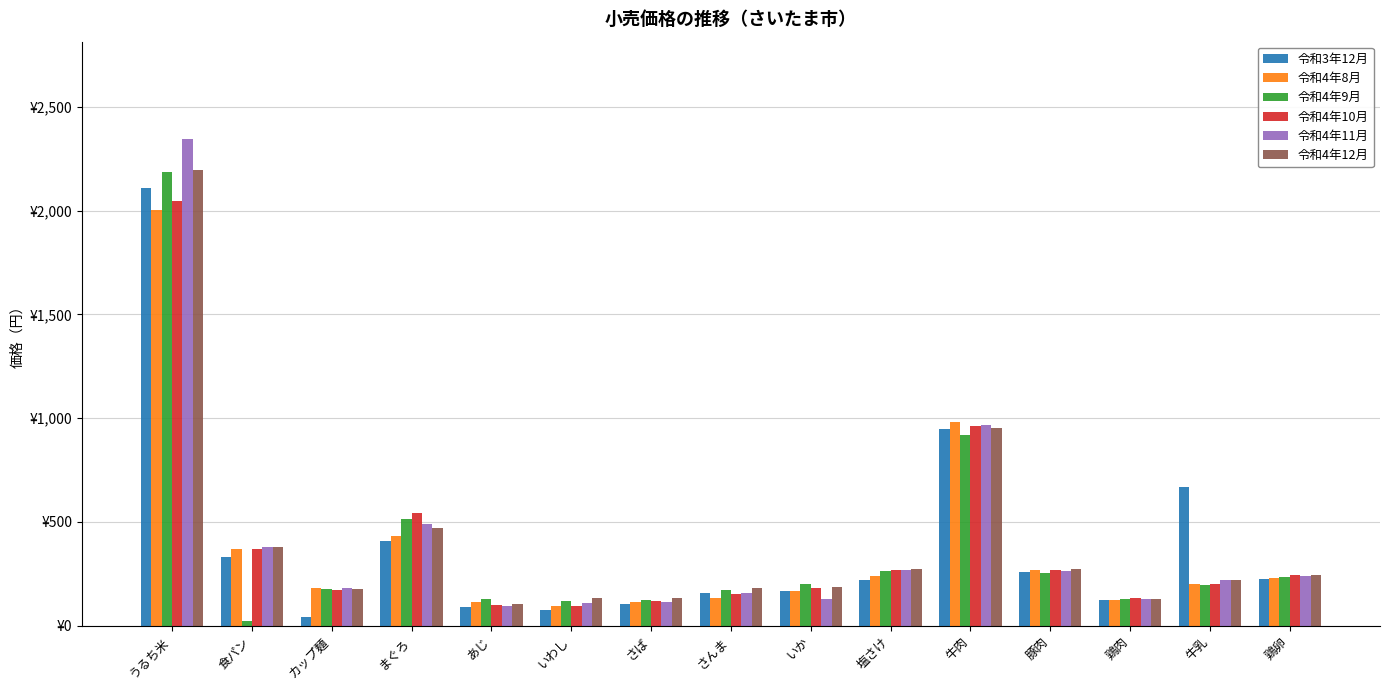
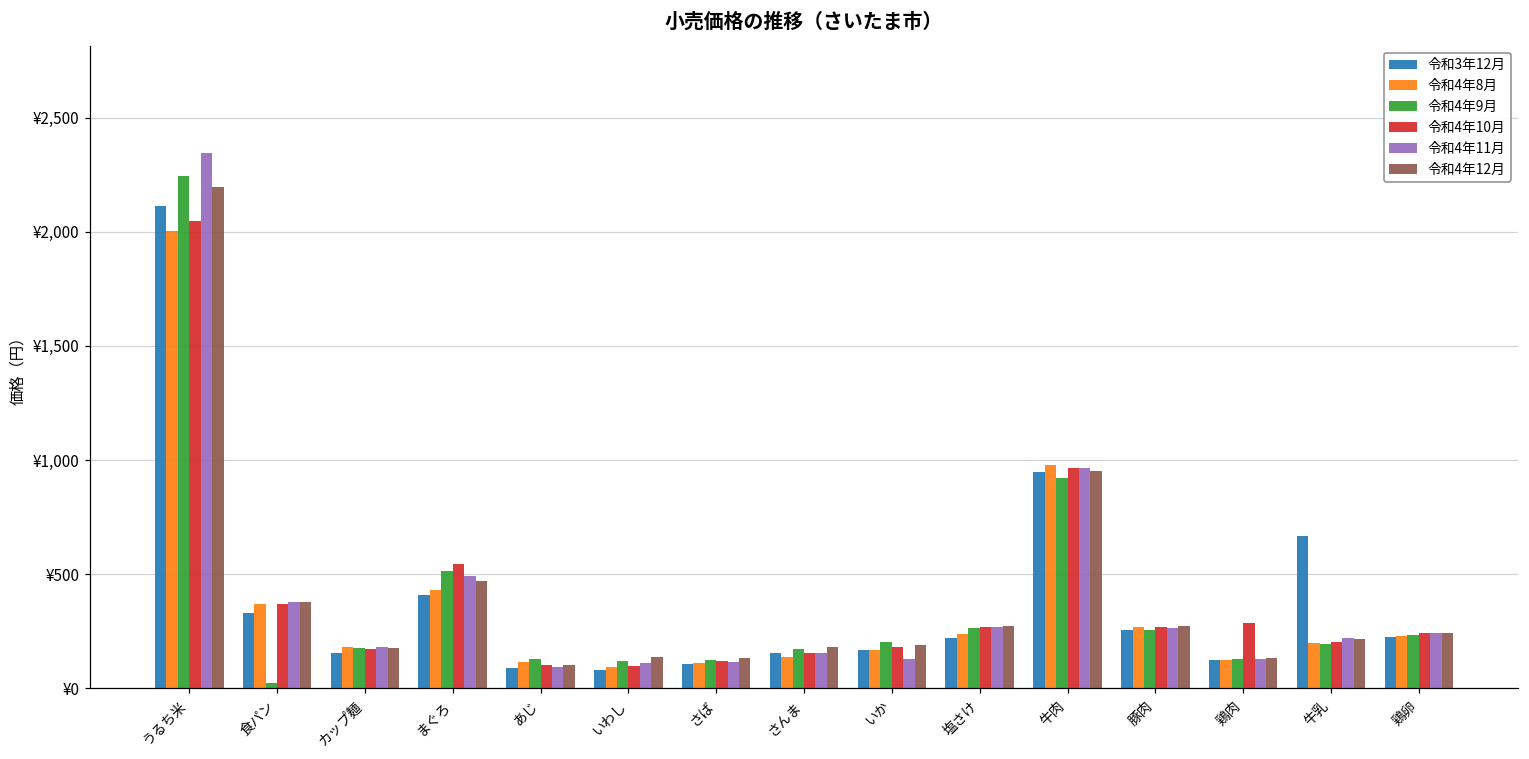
  {
    "令和3年12月": {
      "うるち米": "¥2,110",
      "食パン": "¥330",
-     "カップ麺": "¥40",
+     "カップ麺": "¥150",
      "まぐろ": "¥410",
      "あじ": "¥90",
      "いわし": "¥80",
      "さば": "¥110",
      "さんま": "¥160",
      "いか": "¥170",
      "塩さけ": "¥220",
      "牛肉": "¥950",
      "豚肉": "¥260",
      "鶏肉": "¥130",
      "牛乳": "¥670",
      "鶏卵": "¥220"
    },
    "令和4年8月": {
      "うるち米": "¥2,000",
      "食パン": "¥370",
      "カップ麺": "¥180",
      "まぐろ": "¥430",
      "あじ": "¥110",
      "いわし": "¥100",
      "さば": "¥110",
      "さんま": "¥140",
      "いか": "¥170",
      "塩さけ": "¥240",
      "牛肉": "¥980",
      "豚肉": "¥270",
      "鶏肉": "¥130",
      "牛乳": "¥200",
      "鶏卵": "¥230"
    },
    "令和4年9月": {
-     "うるち米": "¥2,190",
+     "うるち米": "¥2,250",
      "食パン": "¥20",
      "カップ麺": "¥180",
      "まぐろ": "¥510",
      "あじ": "¥130",
      "いわし": "¥120",
      "さば": "¥120",
      "さんま": "¥170",
      "いか": "¥200",
      "塩さけ": "¥260",
      "牛肉": "¥920",
      "豚肉": "¥260",
      "鶏肉": "¥130",
      "牛乳": "¥200",
      "鶏卵": "¥230"
    },
    "令和4年10月": {
      "うるち米": "¥2,050",
      "食パン": "¥370",
      "カップ麺": "¥170",
      "まぐろ": "¥540",
      "あじ": "¥100",
      "いわし": "¥100",
      "さば": "¥120",
      "さんま": "¥150",
      "いか": "¥180",
      "塩さけ": "¥270",
      "牛肉": "¥960",
      "豚肉": "¥270",
-     "鶏肉": "¥130",
+     "鶏肉": "¥280",
      "牛乳": "¥200",
      "鶏卵": "¥240"
    },
    "令和4年11月": {
      "うるち米": "¥2,350",
      "食パン": "¥380",
      "カップ麺": "¥180",
      "まぐろ": "¥490",
      "あじ": "¥90",
      "いわし": "¥110",
      "さば": "¥120",
      "さんま": "¥160",
      "いか": "¥130",
      "塩さけ": "¥270",
      "牛肉": "¥970",
      "豚肉": "¥270",
      "鶏肉": "¥130",
      "牛乳": "¥220",
      "鶏卵": "¥240"
    },
    "令和4年12月": {
      "うるち米": "¥2,200",
      "食パン": "¥380",
      "カップ麺": "¥180",
      "まぐろ": "¥470",
      "あじ": "¥100",
      "いわし": "¥140",
      "さば": "¥130",
      "さんま": "¥180",
      "いか": "¥190",
      "塩さけ": "¥280",
      "牛肉": "¥950",
      "豚肉": "¥270",
      "鶏肉": "¥130",
      "牛乳": "¥220",
      "鶏卵": "¥240"
    }
  }
